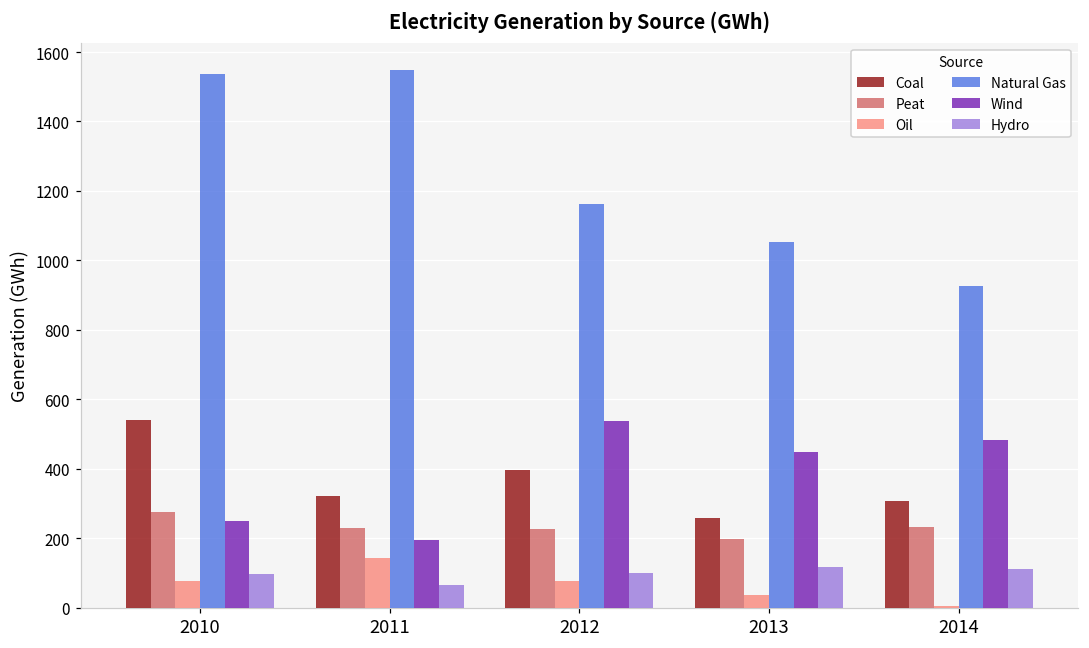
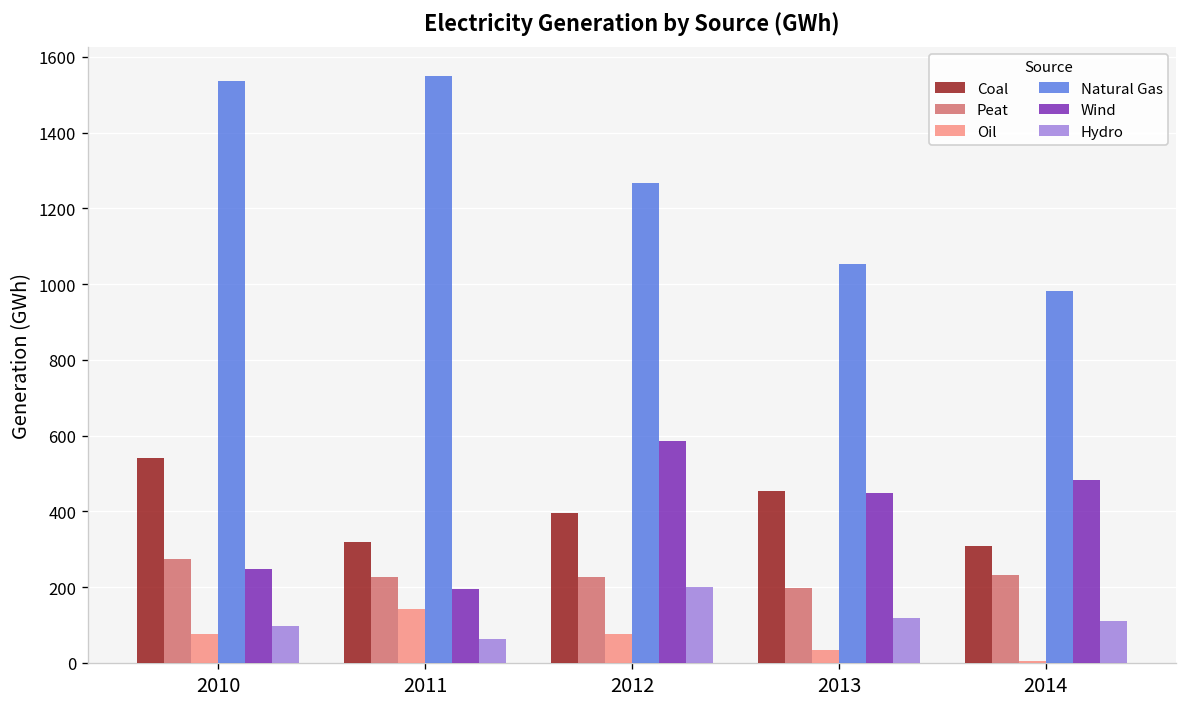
  {
    "Coal": {
      "2010": 540,
      "2011": 320,
      "2012": 400,
-     "2013": 260,
+     "2013": 450,
      "2014": 310
    },
    "Peat": {
      "2010": 280,
      "2011": 230,
      "2012": 230,
      "2013": 200,
      "2014": 230
    },
    "Oil": {
      "2010": 80,
      "2011": 140,
      "2012": 80,
      "2013": 40
    },
    "Natural Gas": {
      "2010": 1540,
      "2011": 1550,
-     "2012": 1160,
+     "2012": 1270,
      "2013": 1050,
-     "2014": 930
+     "2014": 980
    },
    "Wind": {
      "2010": 250,
      "2011": 190,
-     "2012": 540,
+     "2012": 590,
      "2013": 450,
      "2014": 480
    },
    "Hydro": {
      "2010": 100,
      "2011": 60,
-     "2012": 100,
+     "2012": 200,
      "2013": 120,
      "2014": 110
    }
  }
